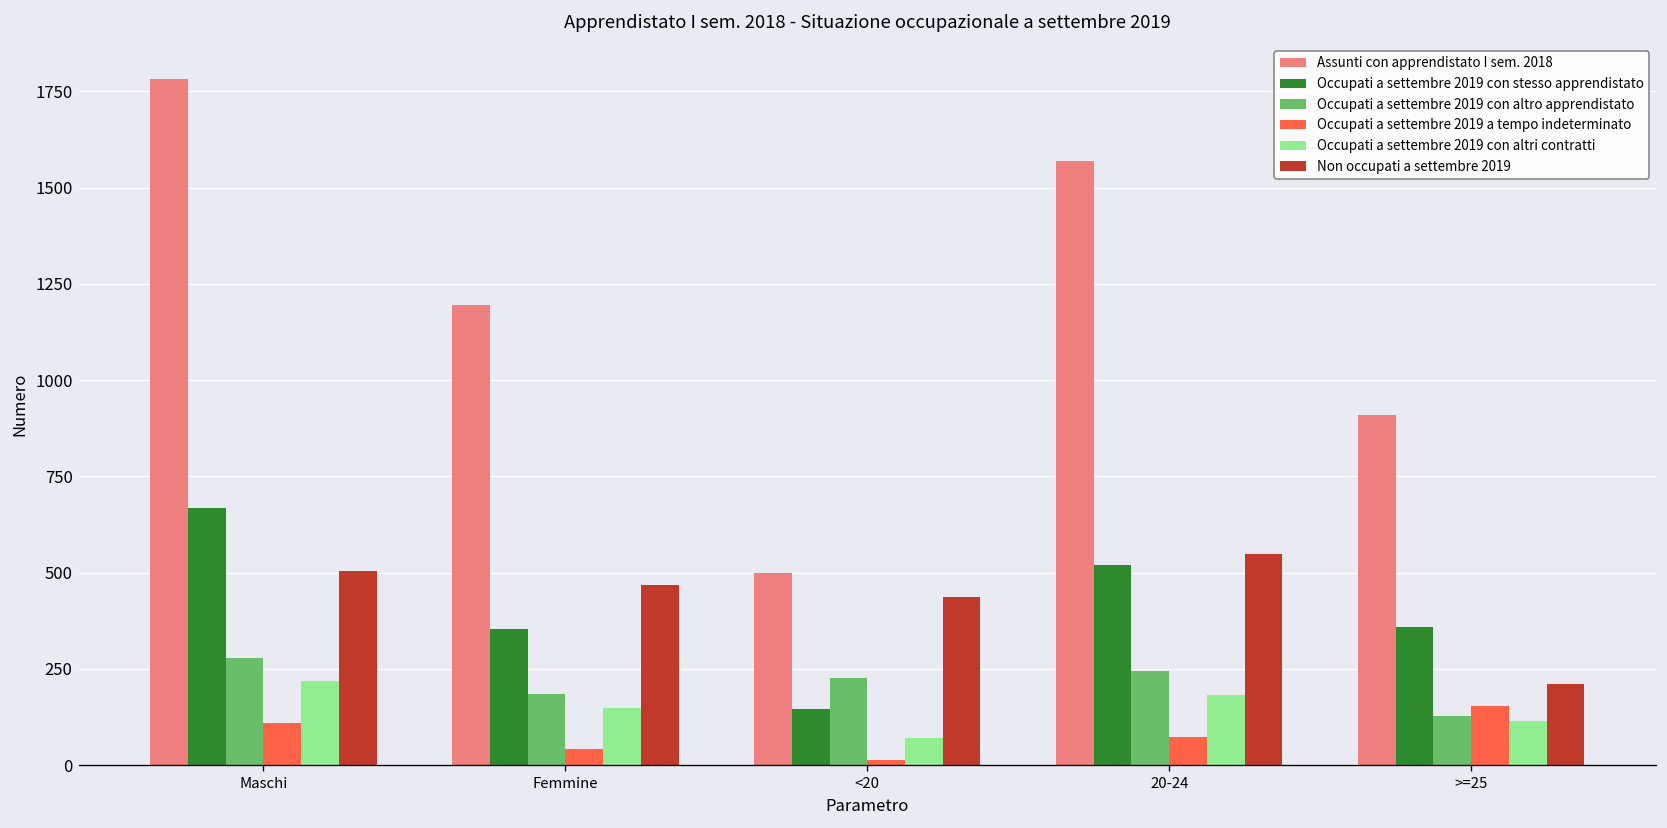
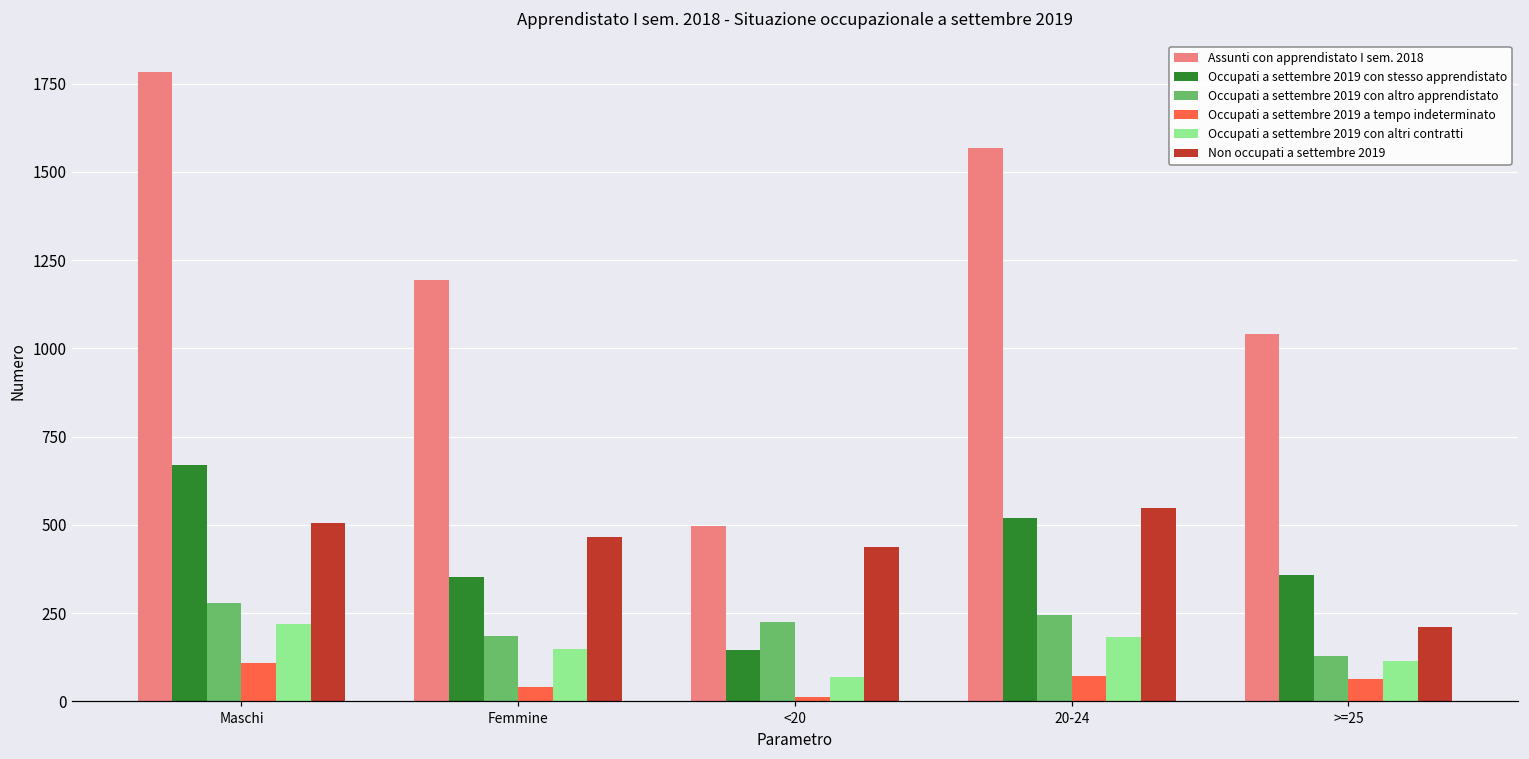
  {
    "Assunti con apprendistato I sem. 2018": {
      "Maschi": 1780,
      "Femmine": 1190,
      "<20": 500,
      "20-24": 1570,
-     ">=25": 910
+     ">=25": 1040
    },
    "Occupati a settembre 2019 con stesso apprendistato": {
      "Maschi": 670,
      "Femmine": 350,
      "<20": 150,
      "20-24": 520,
      ">=25": 360
    },
    "Occupati a settembre 2019 con altro apprendistato": {
      "Maschi": 280,
      "Femmine": 190,
      "<20": 230,
      "20-24": 250,
      ">=25": 130
    },
    "Occupati a settembre 2019 a tempo indeterminato": {
      "Maschi": 110,
      "Femmine": 40,
      "<20": 10,
      "20-24": 70,
-     ">=25": 150
+     ">=25": 70
    },
    "Occupati a settembre 2019 con altri contratti": {
      "Maschi": 220,
      "Femmine": 150,
      "<20": 70,
      "20-24": 180,
      ">=25": 120
    },
    "Non occupati a settembre 2019": {
      "Maschi": 510,
      "Femmine": 470,
      "<20": 440,
      "20-24": 550,
      ">=25": 210
    }
  }
